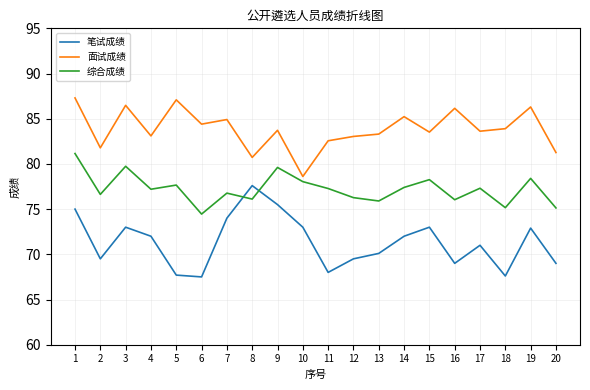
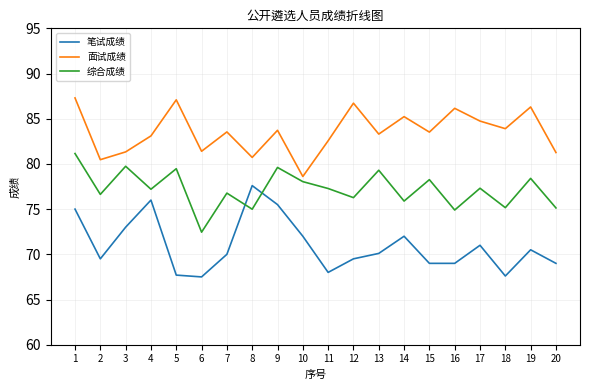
  {
    "笔试成绩": {
      "1": 75,
      "2": 70,
      "3": 73,
-     "4": 72,
+     "4": 76,
      "5": 68,
      "6": 68,
-     "7": 74,
+     "7": 70,
      "8": 78,
      "9": 76,
-     "10": 73,
+     "10": 72,
      "11": 68,
      "12": 70,
      "13": 70,
      "14": 72,
-     "15": 73,
+     "15": 69,
      "16": 69,
      "17": 71,
      "18": 68,
-     "19": 73,
+     "19": 71,
      "20": 69
    },
    "面试成绩": {
      "1": 87,
-     "2": 82,
-     "3": 86,
+     "2": 80,
+     "3": 81,
      "4": 83,
      "5": 87,
-     "6": 84,
-     "7": 85,
+     "6": 81,
+     "7": 84,
      "8": 81,
      "9": 84,
      "10": 79,
      "11": 83,
-     "12": 83,
+     "12": 87,
      "13": 83,
      "14": 85,
      "15": 84,
      "16": 86,
-     "17": 84,
+     "17": 85,
      "18": 84,
      "19": 86,
      "20": 81
    },
    "综合成绩": {
      "1": 81,
      "2": 77,
      "3": 80,
      "4": 77,
-     "5": 78,
-     "6": 74,
+     "5": 79,
+     "6": 72,
      "7": 77,
-     "8": 76,
+     "8": 75,
      "9": 80,
      "10": 78,
      "11": 77,
      "12": 76,
-     "13": 76,
-     "14": 77,
+     "13": 79,
+     "14": 76,
      "15": 78,
-     "16": 76,
+     "16": 75,
      "17": 77,
      "18": 75,
      "19": 78,
      "20": 75
    }
  }
